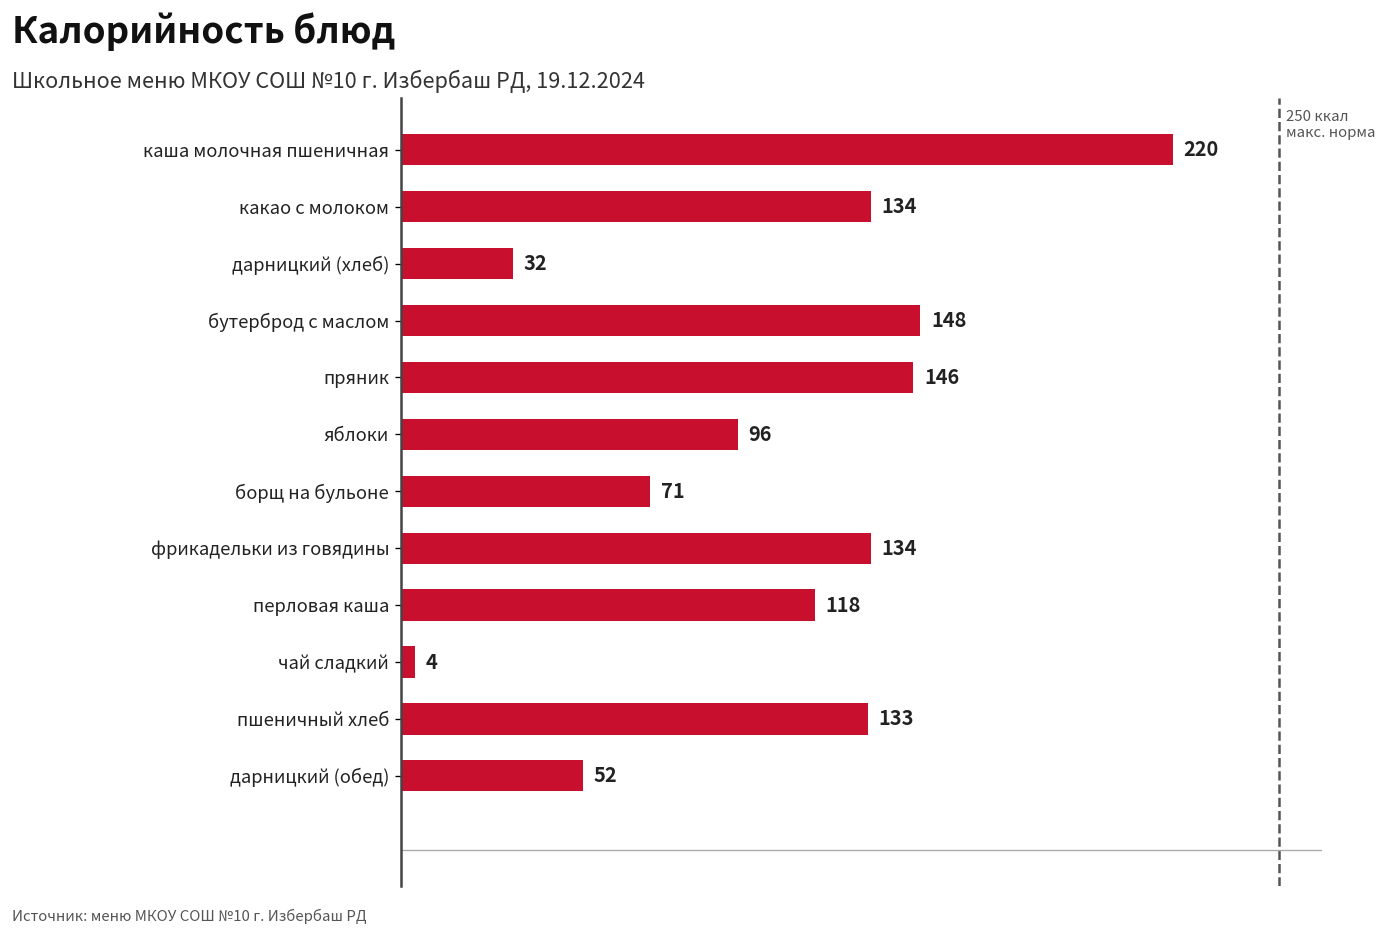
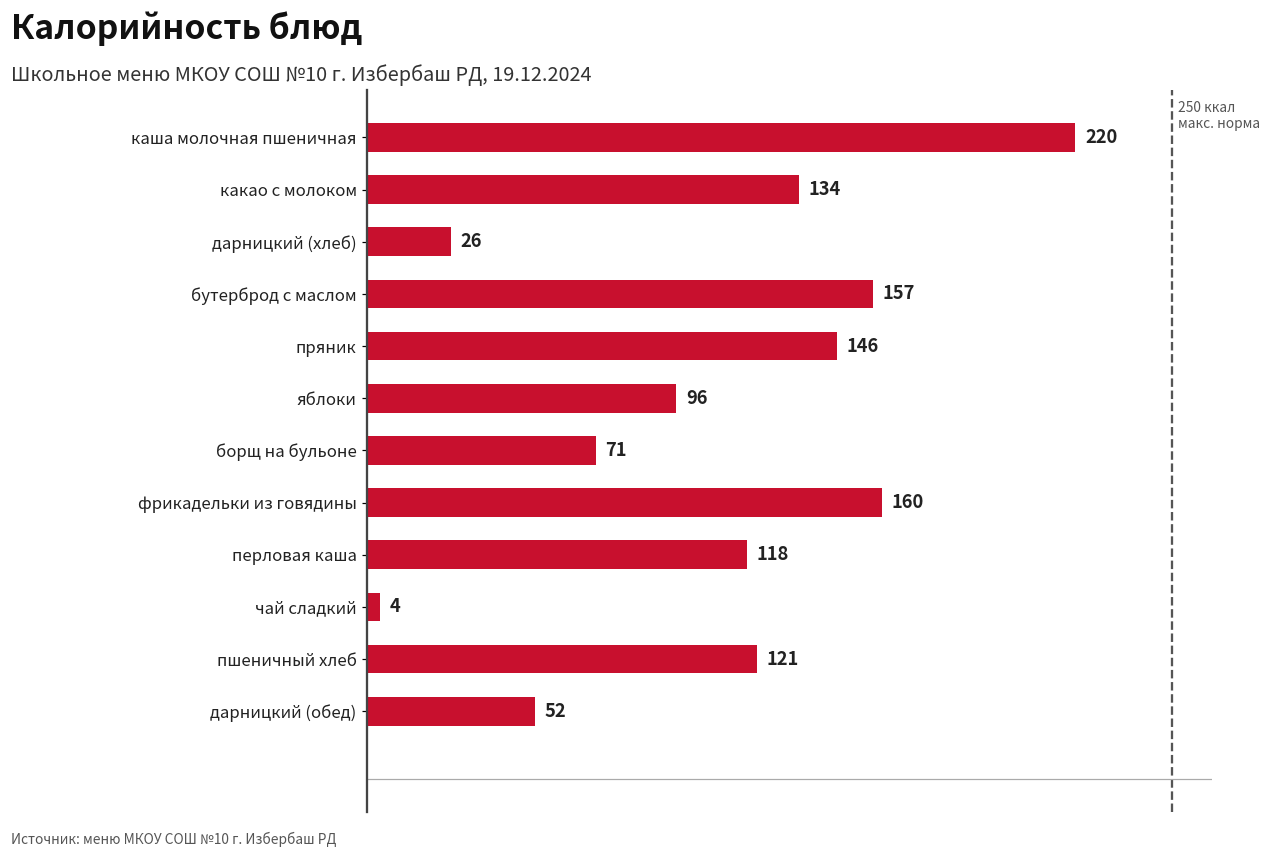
  {
    "каша молочная пшеничная": 220,
    "какао с молоком": 134,
-   "дарницкий (хлеб)": 32,
-   "бутерброд с маслом": 148,
+   "дарницкий (хлеб)": 26,
+   "бутерброд с маслом": 157,
    "пряник": 146,
    "яблоки": 96,
    "борщ на бульоне": 71,
-   "фрикадельки из говядины": 134,
+   "фрикадельки из говядины": 160,
    "перловая каша": 118,
    "чай сладкий": 4,
-   "пшеничный хлеб": 133,
+   "пшеничный хлеб": 121,
    "дарницкий (обед)": 52
  }
